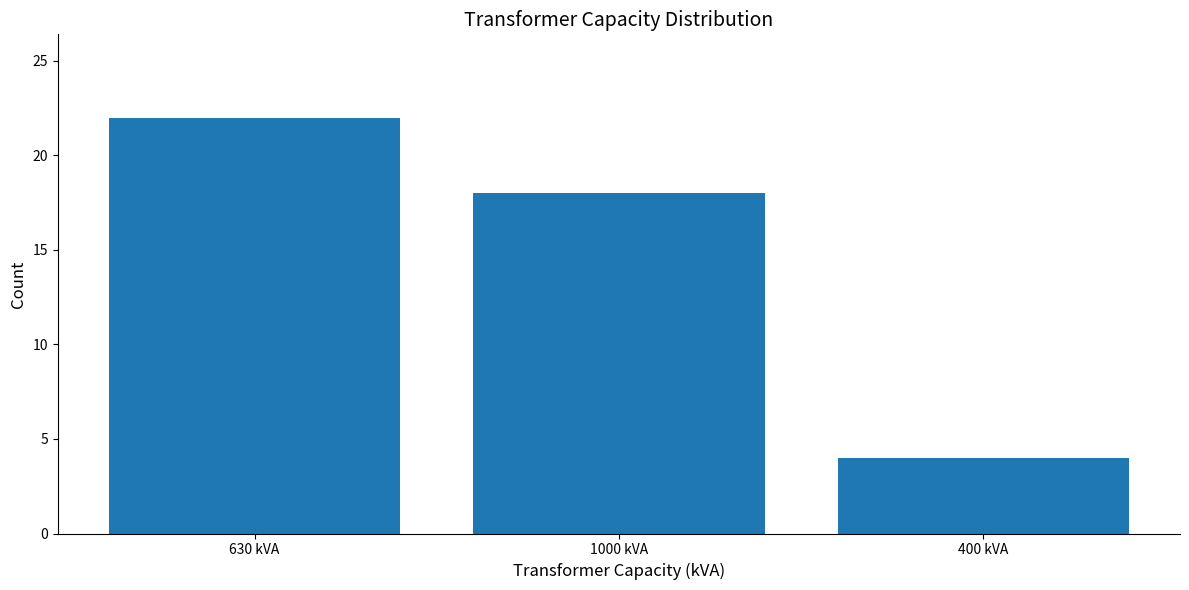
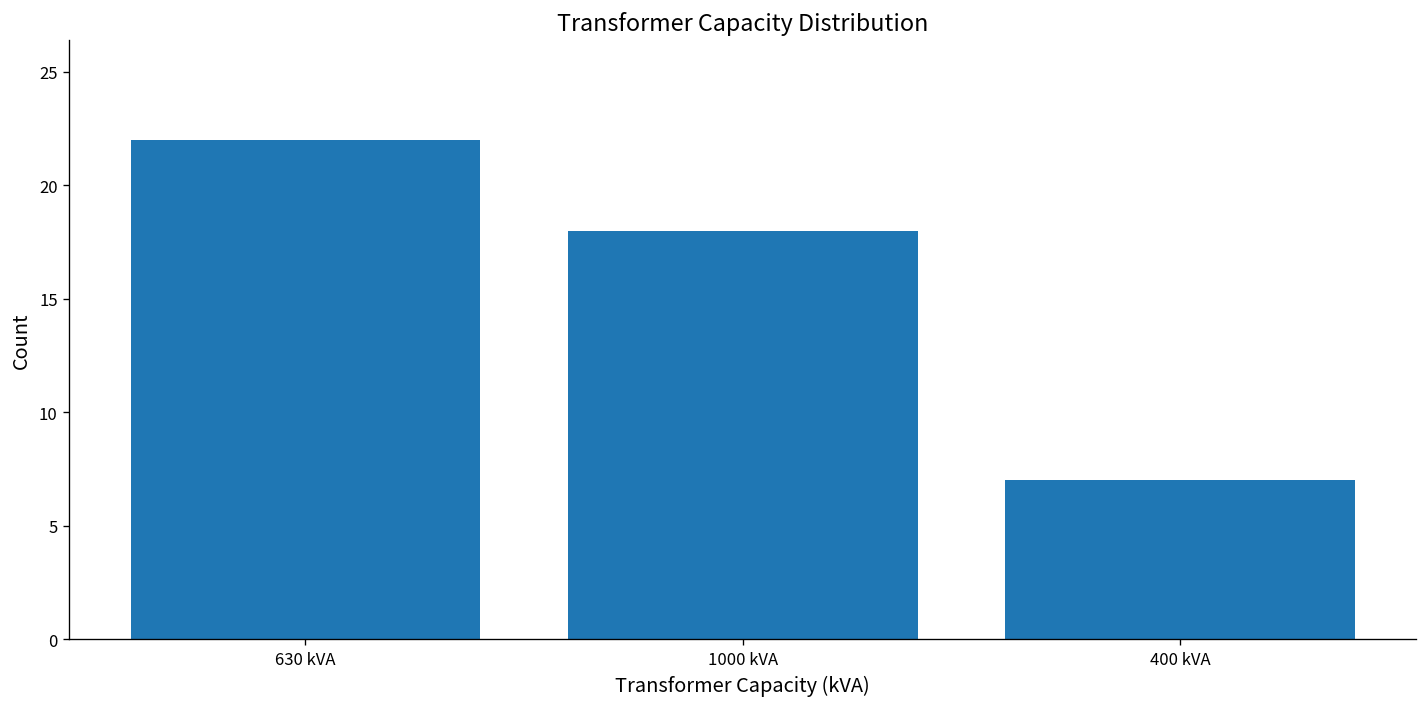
  {
    "630 kVA": 22,
    "1000 kVA": 18,
-   "400 kVA": 4
+   "400 kVA": 7
  }
